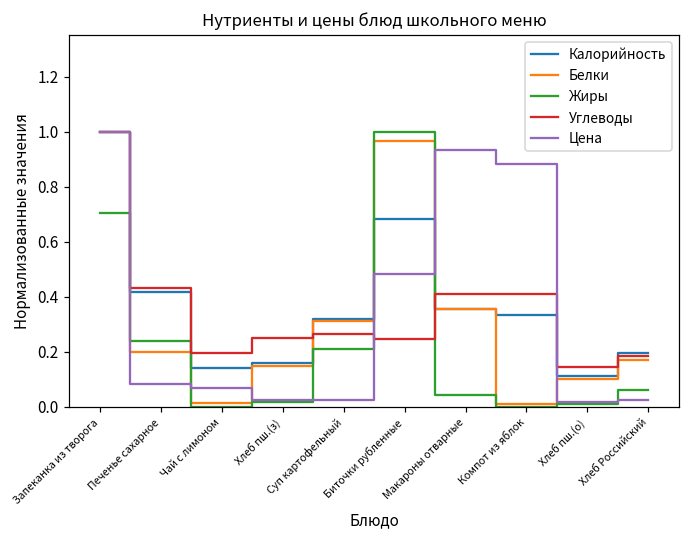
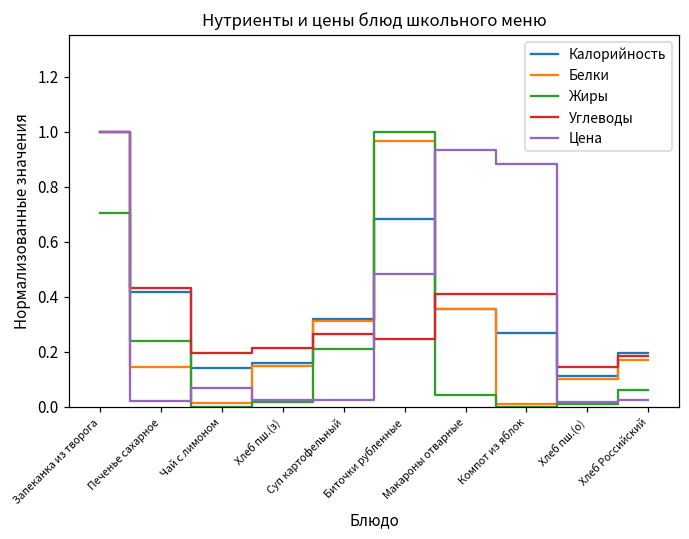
  {
    "Калорийность": {
      "Печенье сахарное": 0.42,
      "Чай с лимоном": 0.14,
      "Биточки рубленные": 0.68,
-     "Компот из яблок": 0.33,
+     "Компот из яблок": 0.27,
      "Хлеб пш.(о)": 0.11,
      "Хлеб Российский": 0.20
    },
    "Белки": {
-     "Печенье сахарное": 0.20,
+     "Печенье сахарное": 0.14,
      "Чай с лимоном": 0.01,
      "Биточки рубленные": 0.97,
      "Компот из яблок": 0.01,
      "Хлеб пш.(о)": 0.10,
      "Хлеб Российский": 0.17
    },
    "Жиры": {
      "Запеканка из творога": 0.70,
      "Печенье сахарное": 0.24,
      "Чай с лимоном": 0.00,
      "Суп картофельный": 0.21,
      "Биточки рубленные": 1.00,
      "Макароны отварные": 0.04,
      "Компот из яблок": 0.00,
      "Хлеб Российский": 0.06
    },
    "Углеводы": {
      "Печенье сахарное": 0.43,
      "Чай с лимоном": 0.20,
-     "Хлеб пш.(з)": 0.25,
+     "Хлеб пш.(з)": 0.21,
      "Суп картофельный": 0.27,
      "Биточки рубленные": 0.25,
      "Макароны отварные": 0.41,
      "Компот из яблок": 0.41,
      "Хлеб пш.(о)": 0.14,
      "Хлеб Российский": 0.18
    },
    "Цена": {
-     "Печенье сахарное": 0.08,
+     "Печенье сахарное": 0.02,
      "Чай с лимоном": 0.07,
      "Суп картофельный": 0.02,
      "Биточки рубленные": 0.48,
      "Макароны отварные": 0.93,
      "Компот из яблок": 0.88,
      "Хлеб Российский": 0.03
    }
  }
